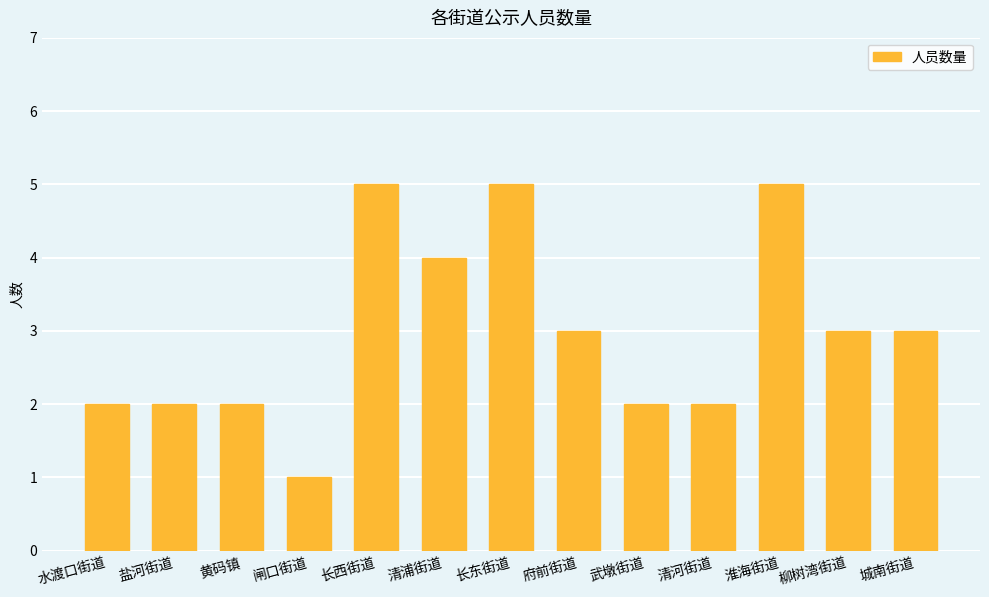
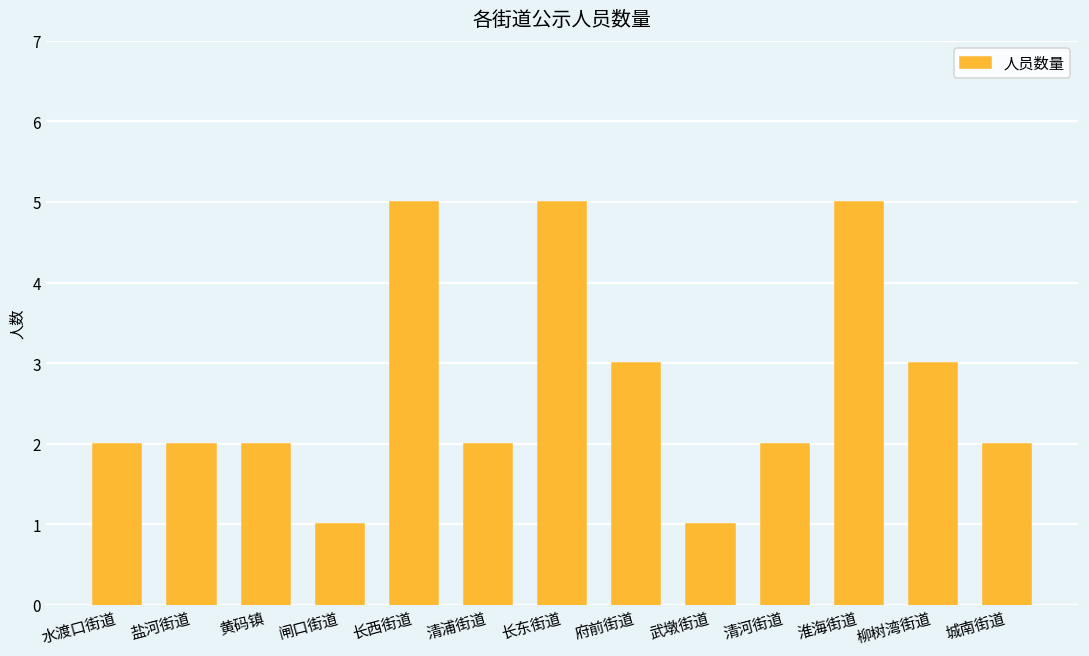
  {
    "水渡口街道": 2,
    "盐河街道": 2,
    "黄码镇": 2,
    "闸口街道": 1,
    "长西街道": 5,
-   "清浦街道": 4,
+   "清浦街道": 2,
    "长东街道": 5,
    "府前街道": 3,
-   "武墩街道": 2,
+   "武墩街道": 1,
    "清河街道": 2,
    "淮海街道": 5,
    "柳树湾街道": 3,
-   "城南街道": 3
+   "城南街道": 2
  }
